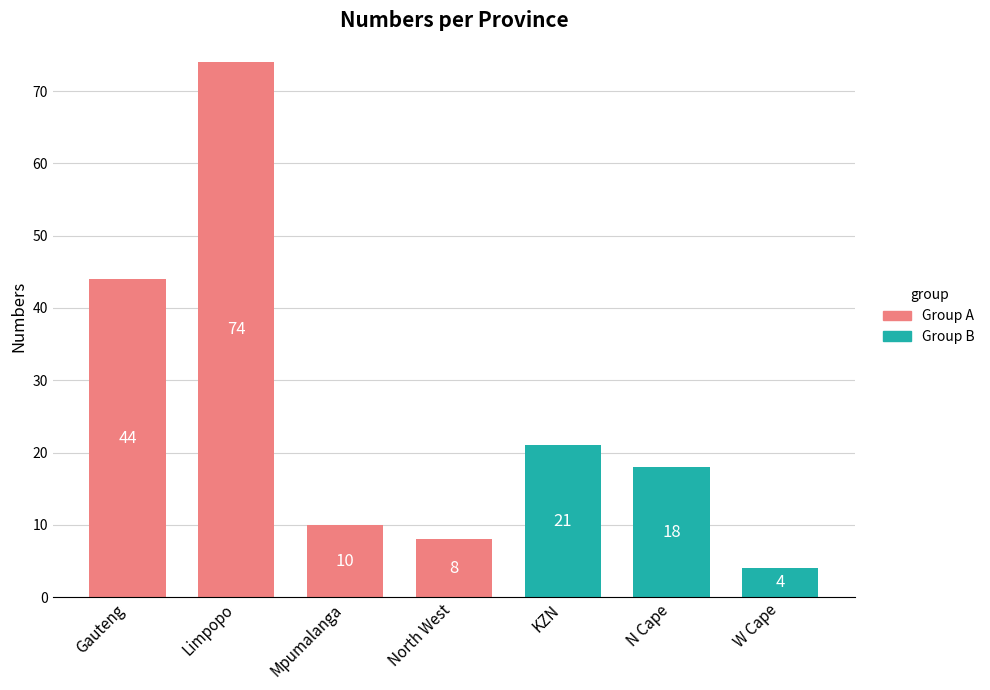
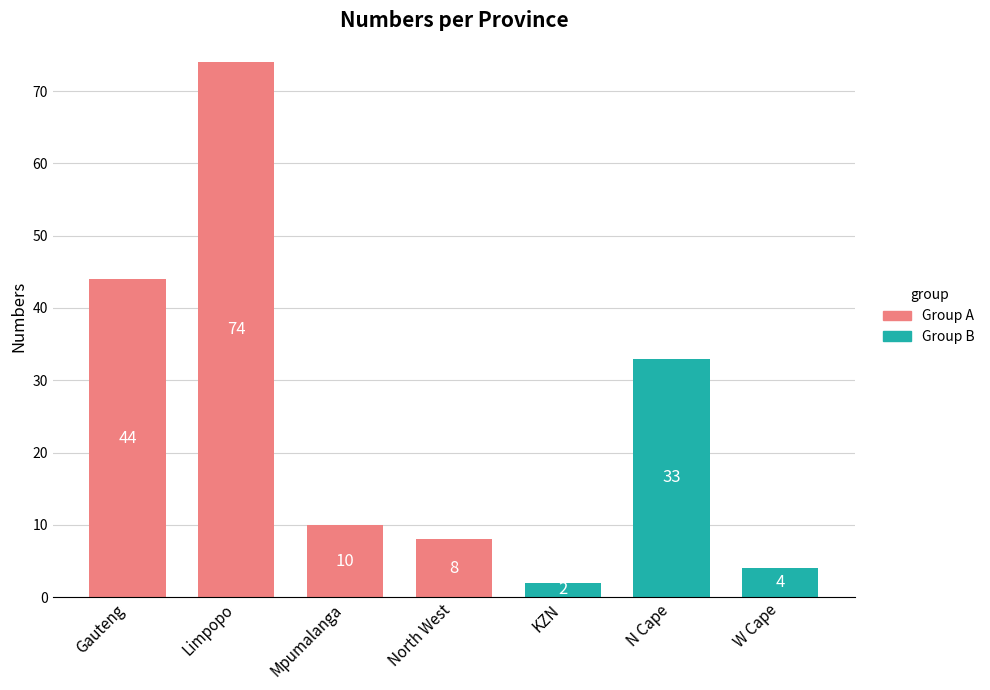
  {
    "Gauteng": 44,
    "Limpopo": 74,
    "Mpumalanga": 10,
    "North West": 8,
-   "KZN": 21,
-   "N Cape": 18,
+   "KZN": 2,
+   "N Cape": 33,
    "W Cape": 4
  }
